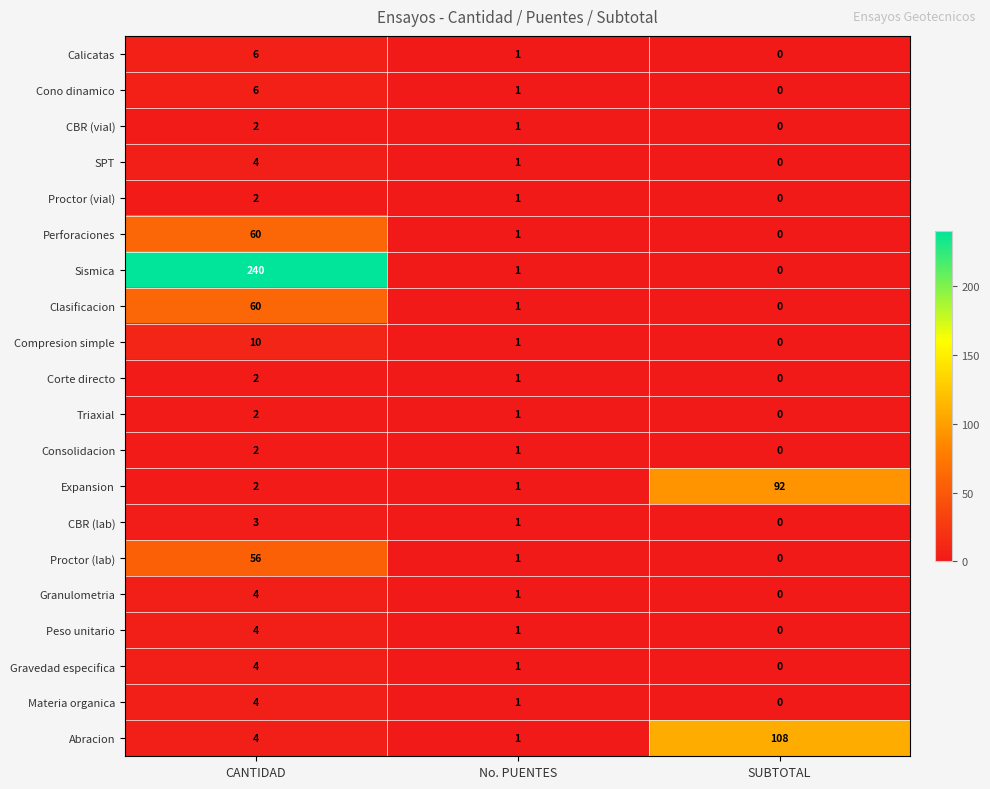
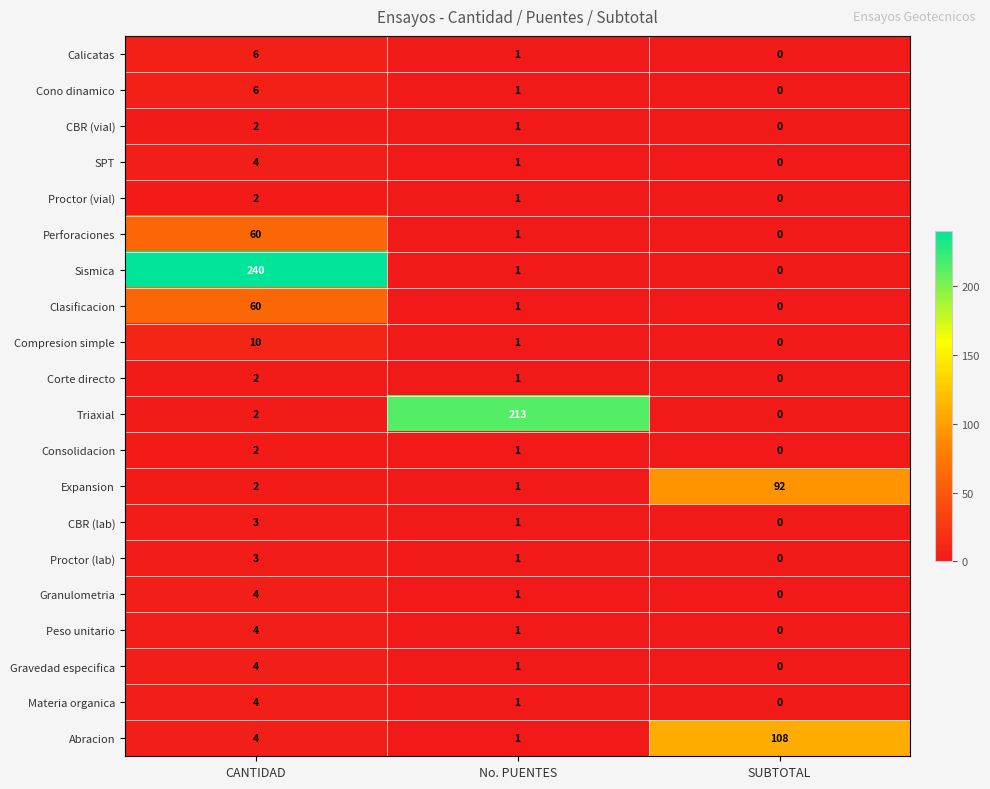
  {
    "Calicatas": {
      "CANTIDAD": 6,
      "No. PUENTES": 1,
      "SUBTOTAL": 0
    },
    "Cono dinamico": {
      "CANTIDAD": 6,
      "No. PUENTES": 1,
      "SUBTOTAL": 0
    },
    "CBR (vial)": {
      "CANTIDAD": 2,
      "No. PUENTES": 1,
      "SUBTOTAL": 0
    },
    "SPT": {
      "CANTIDAD": 4,
      "No. PUENTES": 1,
      "SUBTOTAL": 0
    },
    "Proctor (vial)": {
      "CANTIDAD": 2,
      "No. PUENTES": 1,
      "SUBTOTAL": 0
    },
    "Perforaciones": {
      "CANTIDAD": 60,
      "No. PUENTES": 1,
      "SUBTOTAL": 0
    },
    "Sismica": {
      "CANTIDAD": 240,
      "No. PUENTES": 1,
      "SUBTOTAL": 0
    },
    "Clasificacion": {
      "CANTIDAD": 60,
      "No. PUENTES": 1,
      "SUBTOTAL": 0
    },
    "Compresion simple": {
      "CANTIDAD": 10,
      "No. PUENTES": 1,
      "SUBTOTAL": 0
    },
    "Corte directo": {
      "CANTIDAD": 2,
      "No. PUENTES": 1,
      "SUBTOTAL": 0
    },
    "Triaxial": {
      "CANTIDAD": 2,
-     "No. PUENTES": 1,
+     "No. PUENTES": 213,
      "SUBTOTAL": 0
    },
    "Consolidacion": {
      "CANTIDAD": 2,
      "No. PUENTES": 1,
      "SUBTOTAL": 0
    },
    "Expansion": {
      "CANTIDAD": 2,
      "No. PUENTES": 1,
      "SUBTOTAL": 92
    },
    "CBR (lab)": {
      "CANTIDAD": 3,
      "No. PUENTES": 1,
      "SUBTOTAL": 0
    },
    "Proctor (lab)": {
-     "CANTIDAD": 56,
+     "CANTIDAD": 3,
      "No. PUENTES": 1,
      "SUBTOTAL": 0
    },
    "Granulometria": {
      "CANTIDAD": 4,
      "No. PUENTES": 1,
      "SUBTOTAL": 0
    },
    "Peso unitario": {
      "CANTIDAD": 4,
      "No. PUENTES": 1,
      "SUBTOTAL": 0
    },
    "Gravedad especifica": {
      "CANTIDAD": 4,
      "No. PUENTES": 1,
      "SUBTOTAL": 0
    },
    "Materia organica": {
      "CANTIDAD": 4,
      "No. PUENTES": 1,
      "SUBTOTAL": 0
    },
    "Abracion": {
      "CANTIDAD": 4,
      "No. PUENTES": 1,
      "SUBTOTAL": 108
    }
  }
